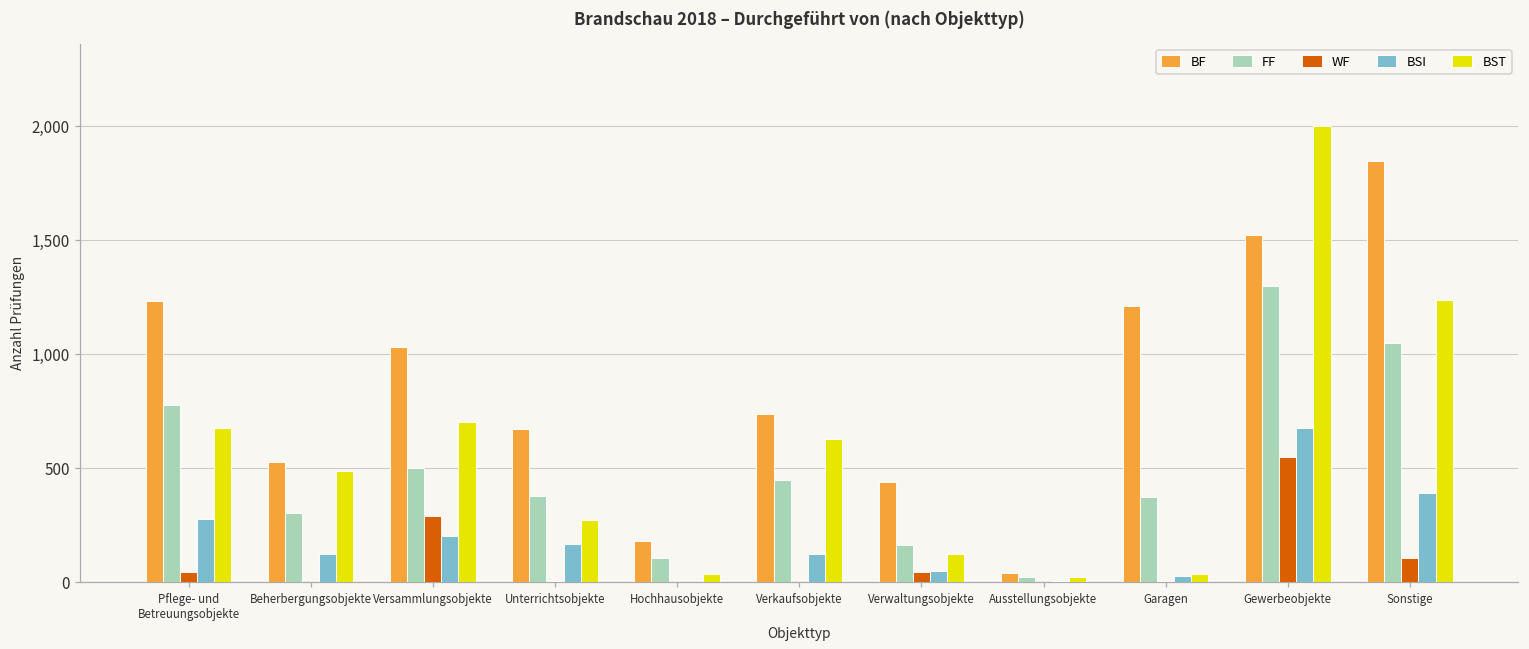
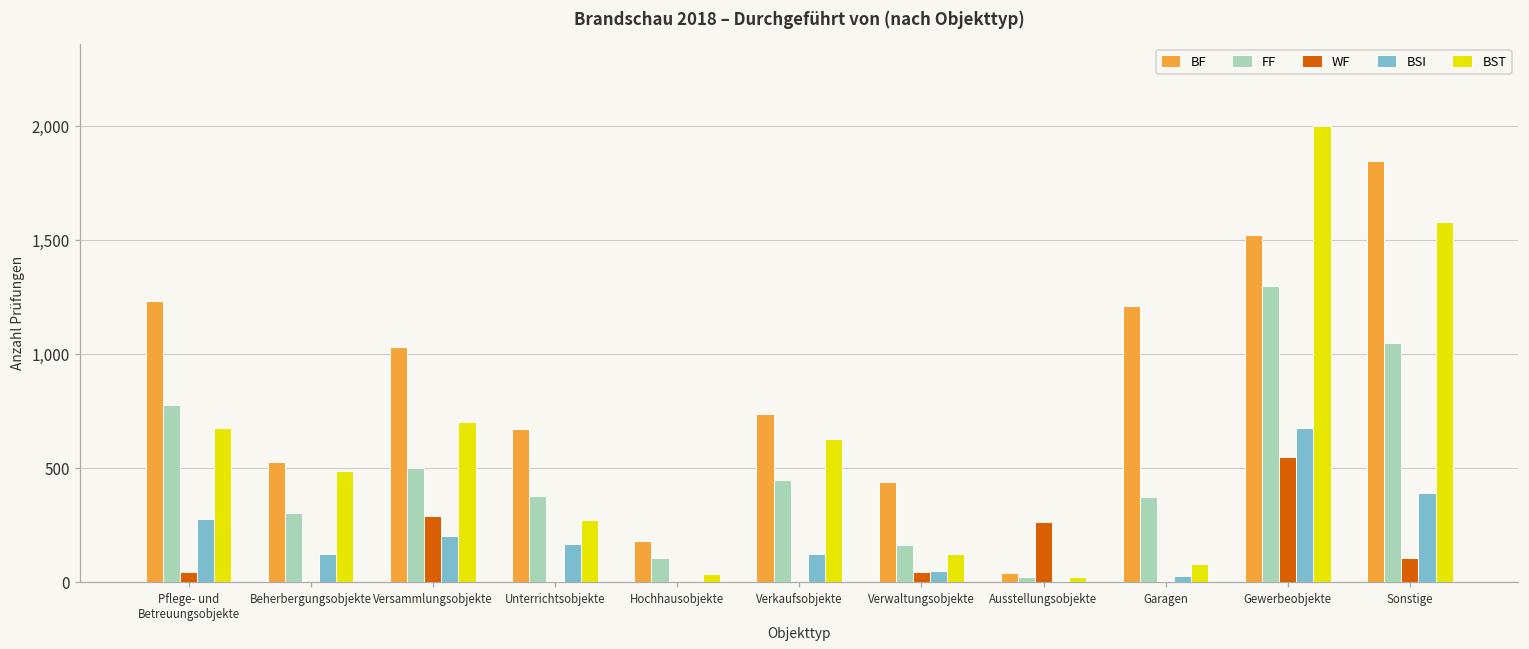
  {
    "BF": {
      "Pflege- und Betreuungsobjekte": "1,230",
      "Beherbergungsobjekte": "530",
      "Versammlungsobjekte": "1,030",
      "Unterrichtsobjekte": "670",
      "Hochhausobjekte": "180",
      "Verkaufsobjekte": "740",
      "Verwaltungsobjekte": "440",
      "Ausstellungsobjekte": "40",
      "Garagen": "1,210",
      "Gewerbeobjekte": "1,520",
      "Sonstige": "1,850"
    },
    "WF": {
      "Pflege- und Betreuungsobjekte": "50",
      "Beherbergungsobjekte": "0",
      "Versammlungsobjekte": "290",
      "Hochhausobjekte": "0",
      "Verkaufsobjekte": "0",
      "Verwaltungsobjekte": "40",
-     "Ausstellungsobjekte": "0",
+     "Ausstellungsobjekte": "260",
      "Gewerbeobjekte": "550",
      "Sonstige": "110"
    },
    "BST": {
      "Pflege- und Betreuungsobjekte": "680",
      "Beherbergungsobjekte": "490",
      "Versammlungsobjekte": "700",
      "Unterrichtsobjekte": "270",
      "Hochhausobjekte": "40",
      "Verkaufsobjekte": "630",
      "Verwaltungsobjekte": "120",
      "Ausstellungsobjekte": "20",
-     "Garagen": "40",
+     "Garagen": "80",
      "Gewerbeobjekte": "2,000",
-     "Sonstige": "1,240"
+     "Sonstige": "1,580"
    }
  }
